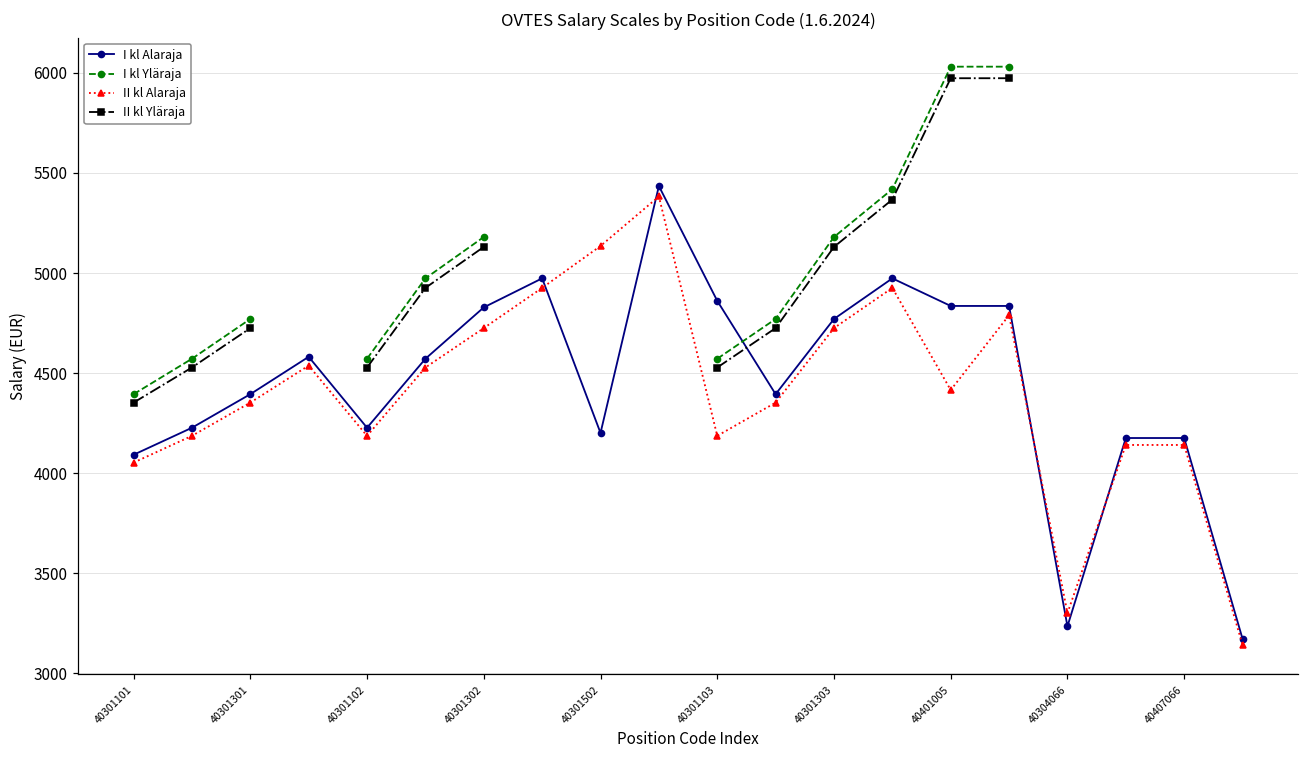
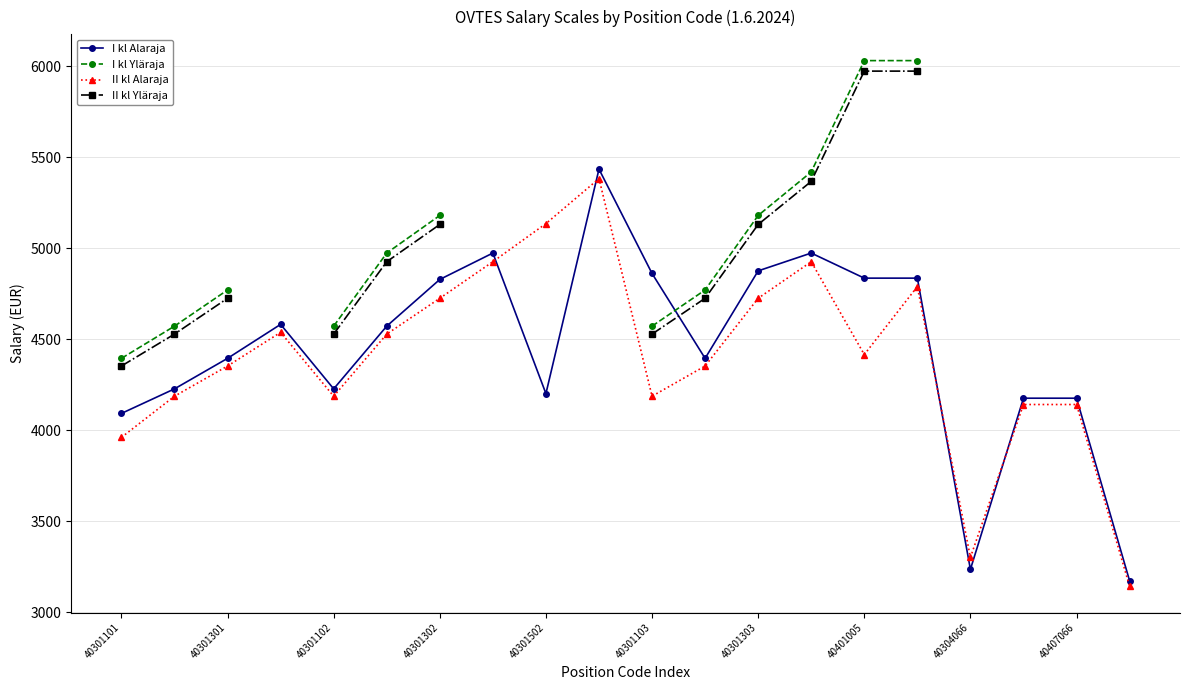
  {
    "I kl Alaraja": {
      "40301101": 4090,
      "40301301": 4390,
      "40301102": 4230,
      "40301302": 4830,
      "40301502": 4200,
      "40301103": 4860,
-     "40301303": 4770,
+     "40301303": 4880,
      "40401005": 4840,
      "40304066": 3240,
      "40407066": 4180
    },
    "I kl Yläraja": {
      "40301101": 4390,
      "40301301": 4770,
      "40301102": 4570,
      "40301302": 5180,
      "40301103": 4570,
      "40301303": 5180,
      "40401005": 6030
    },
    "II kl Alaraja": {
-     "40301101": 4050,
+     "40301101": 3960,
      "40301301": 4350,
      "40301102": 4190,
      "40301302": 4730,
      "40301502": 5140,
      "40301103": 4190,
      "40301303": 4730,
      "40401005": 4420,
      "40304066": 3300,
      "40407066": 4140
    },
    "II kl Yläraja": {
      "40301101": 4350,
      "40301301": 4730,
      "40301102": 4530,
      "40301302": 5130,
      "40301103": 4530,
      "40301303": 5130,
      "40401005": 5970
    }
  }
